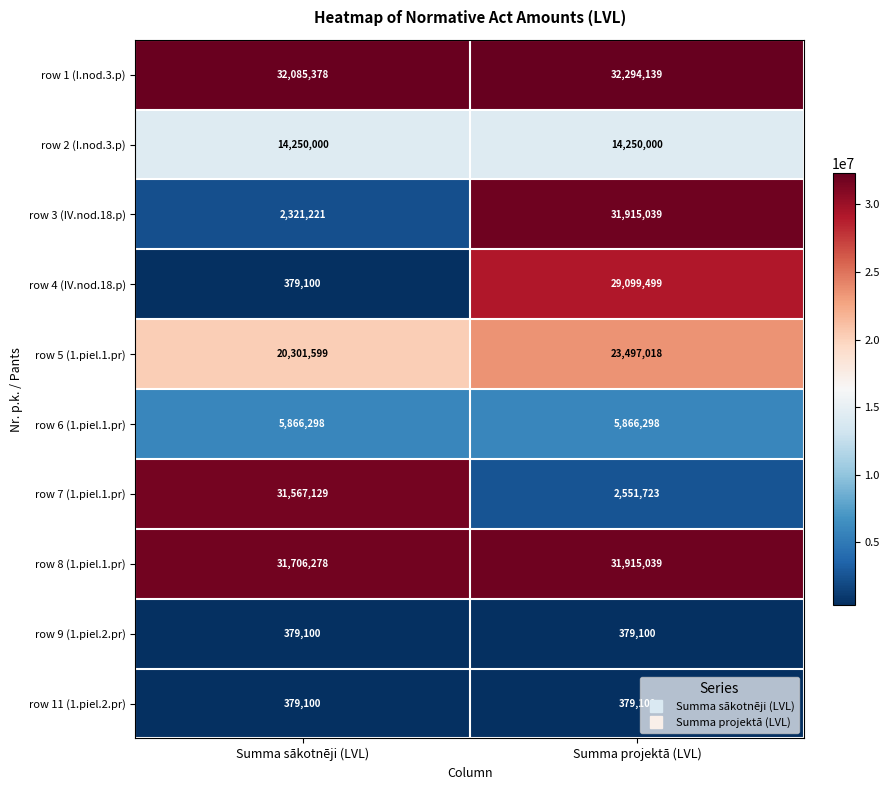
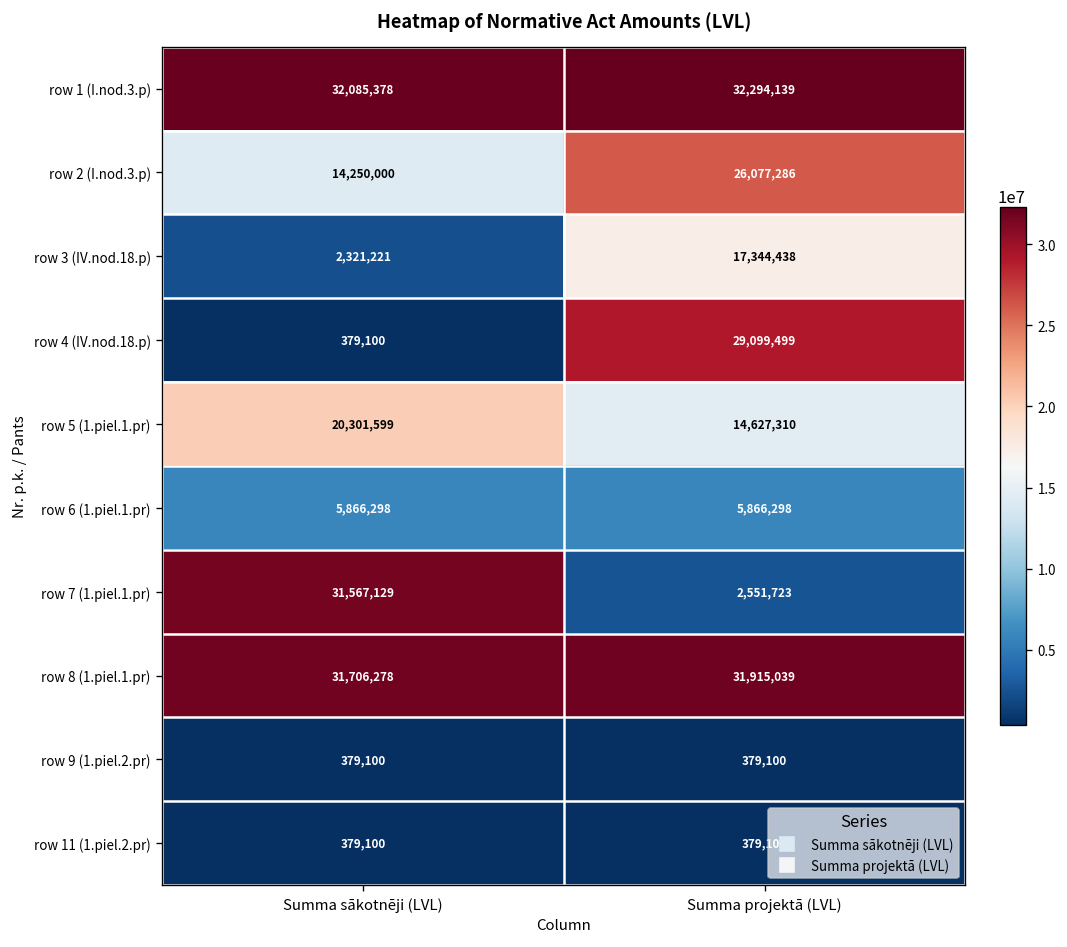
  {
    "row 1 (I.nod.3.p)": {
      "Summa sākotnēji (LVL)": "32,085,378",
      "Summa projektā (LVL)": "32,294,139"
    },
    "row 2 (I.nod.3.p)": {
      "Summa sākotnēji (LVL)": "14,250,000",
-     "Summa projektā (LVL)": "14,250,000"
+     "Summa projektā (LVL)": "26,077,286"
    },
    "row 3 (IV.nod.18.p)": {
      "Summa sākotnēji (LVL)": "2,321,221",
-     "Summa projektā (LVL)": "31,915,039"
+     "Summa projektā (LVL)": "17,344,438"
    },
    "row 4 (IV.nod.18.p)": {
      "Summa sākotnēji (LVL)": "379,100",
      "Summa projektā (LVL)": "29,099,499"
    },
    "row 5 (1.piel.1.pr)": {
      "Summa sākotnēji (LVL)": "20,301,599",
-     "Summa projektā (LVL)": "23,497,018"
+     "Summa projektā (LVL)": "14,627,310"
    },
    "row 6 (1.piel.1.pr)": {
      "Summa sākotnēji (LVL)": "5,866,298",
      "Summa projektā (LVL)": "5,866,298"
    },
    "row 7 (1.piel.1.pr)": {
      "Summa sākotnēji (LVL)": "31,567,129",
      "Summa projektā (LVL)": "2,551,723"
    },
    "row 8 (1.piel.1.pr)": {
      "Summa sākotnēji (LVL)": "31,706,278",
      "Summa projektā (LVL)": "31,915,039"
    },
    "row 9 (1.piel.2.pr)": {
      "Summa sākotnēji (LVL)": "379,100",
      "Summa projektā (LVL)": "379,100"
    },
    "row 11 (1.piel.2.pr)": {
      "Summa sākotnēji (LVL)": "379,100"
    }
  }
